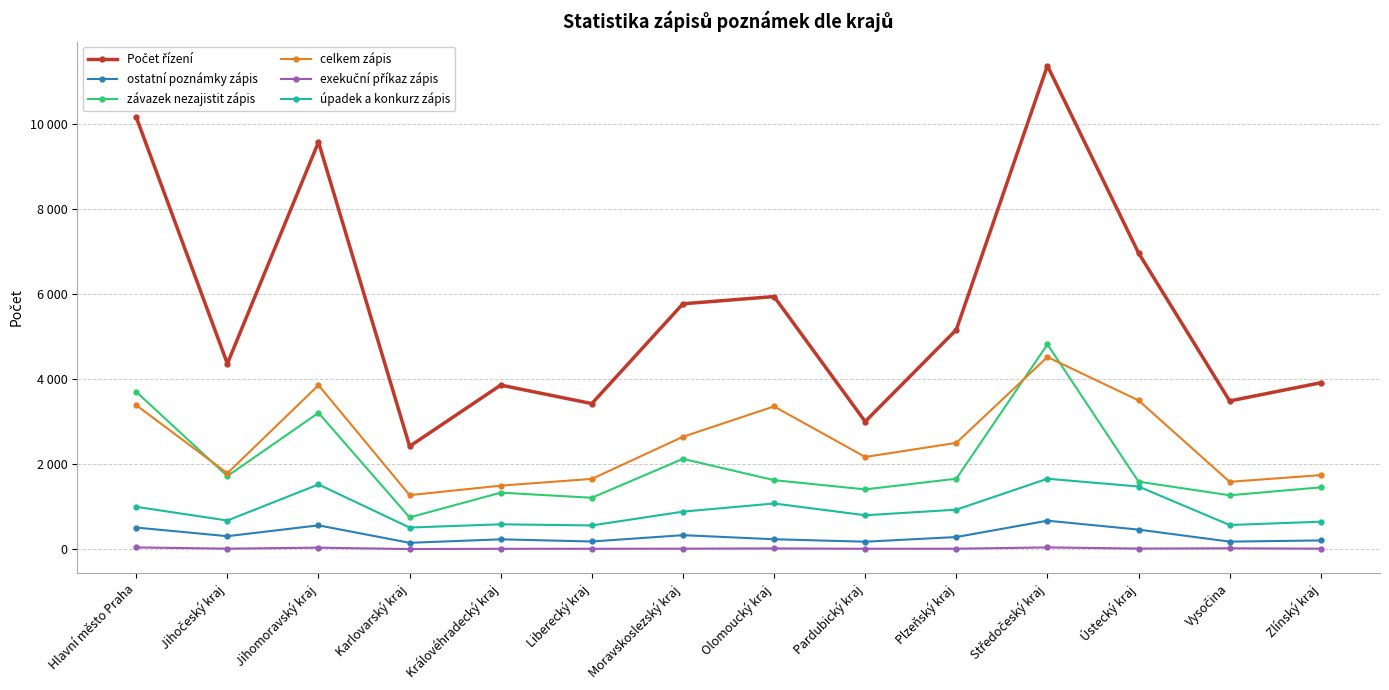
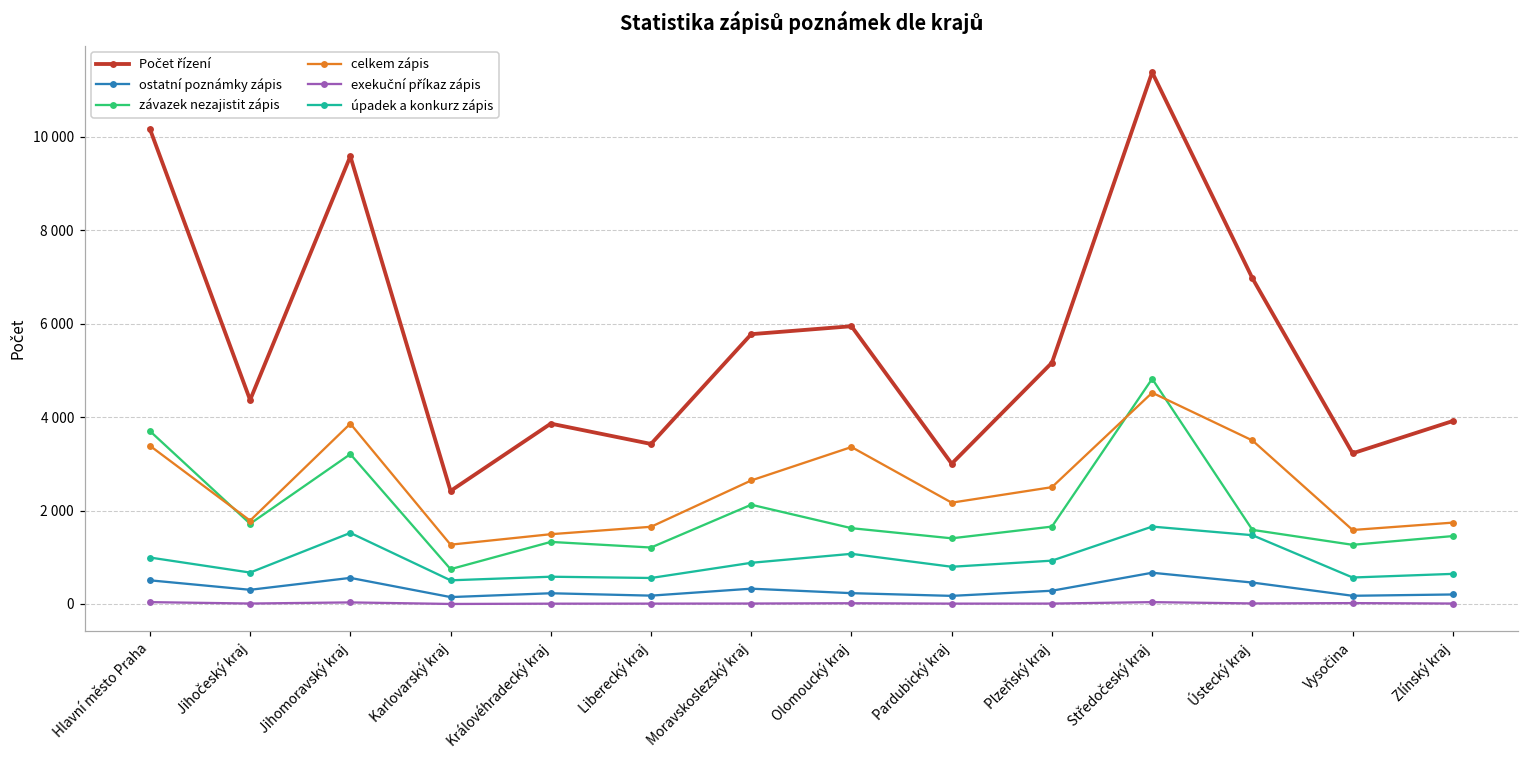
  {
    "Počet řízení": {
      "Hlavní město Praha": 10200,
      "Jihočeský kraj": 4400,
      "Jihomoravský kraj": 9600,
      "Karlovarský kraj": 2400,
      "Královéhradecký kraj": 3900,
      "Liberecký kraj": 3400,
      "Moravskoslezský kraj": 5800,
      "Olomoucký kraj": 5900,
      "Pardubický kraj": 3000,
      "Plzeňský kraj": 5200,
      "Středočeský kraj": 11400,
      "Ústecký kraj": 7000,
-     "Vysočina": 3500,
+     "Vysočina": 3200,
      "Zlínský kraj": 3900
    },
    "ostatní poznámky zápis": {
      "Hlavní město Praha": 500,
      "Jihočeský kraj": 300,
      "Jihomoravský kraj": 600,
      "Karlovarský kraj": 100,
      "Královéhradecký kraj": 200,
      "Liberecký kraj": 200,
      "Moravskoslezský kraj": 300,
      "Olomoucký kraj": 200,
      "Pardubický kraj": 200,
      "Plzeňský kraj": 300,
      "Středočeský kraj": 700,
      "Ústecký kraj": 500,
      "Vysočina": 200,
      "Zlínský kraj": 200
    },
    "celkem zápis": {
      "Hlavní město Praha": 3400,
      "Jihočeský kraj": 1800,
      "Jihomoravský kraj": 3900,
      "Karlovarský kraj": 1300,
      "Královéhradecký kraj": 1500,
      "Liberecký kraj": 1700,
      "Moravskoslezský kraj": 2600,
      "Olomoucký kraj": 3400,
      "Pardubický kraj": 2200,
      "Plzeňský kraj": 2500,
      "Středočeský kraj": 4500,
      "Ústecký kraj": 3500,
      "Vysočina": 1600,
      "Zlínský kraj": 1700
    },
    "exekuční příkaz zápis": {
      "Hlavní město Praha": 0,
      "Jihočeský kraj": 0,
      "Jihomoravský kraj": 0,
      "Karlovarský kraj": 0,
      "Královéhradecký kraj": 0,
      "Liberecký kraj": 0,
      "Moravskoslezský kraj": 0,
      "Olomoucký kraj": 0,
      "Pardubický kraj": 0,
      "Plzeňský kraj": 0,
      "Středočeský kraj": 0,
      "Ústecký kraj": 0,
      "Vysočina": 0,
      "Zlínský kraj": 0
    }
  }
